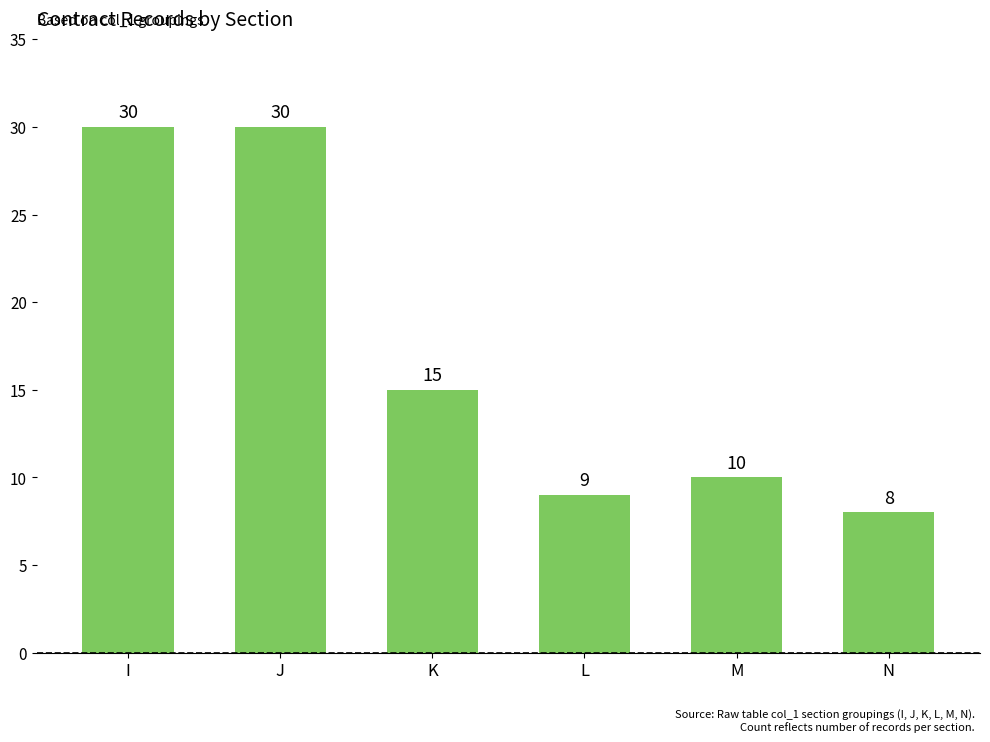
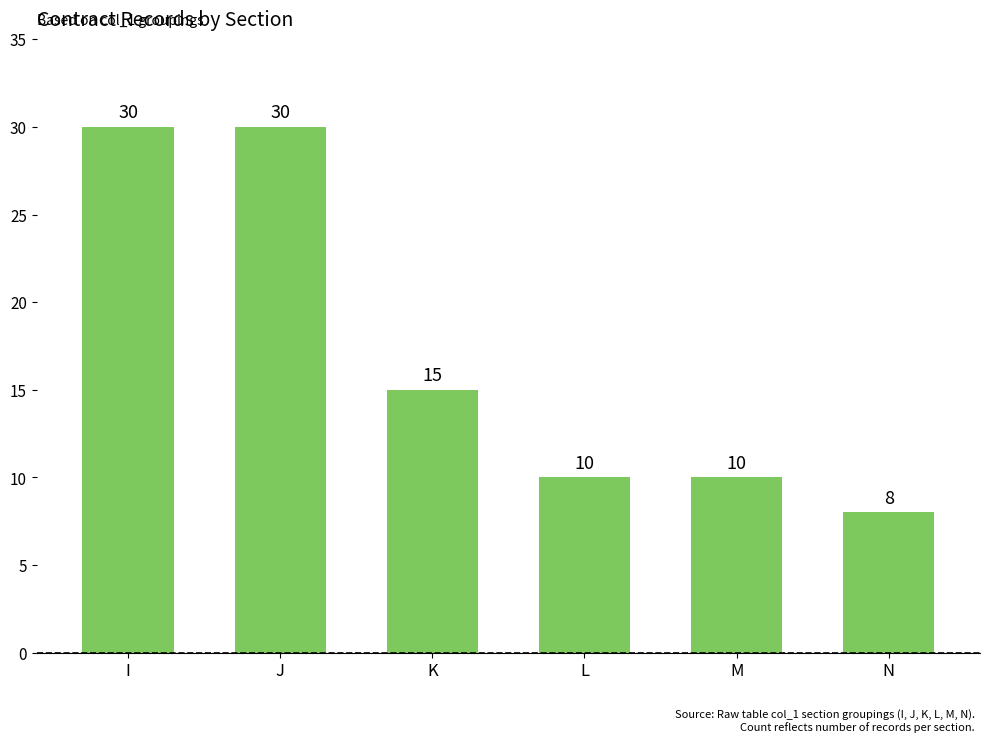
  {
    "I": 30,
    "J": 30,
    "K": 15,
-   "L": 9,
+   "L": 10,
    "M": 10,
    "N": 8
  }
